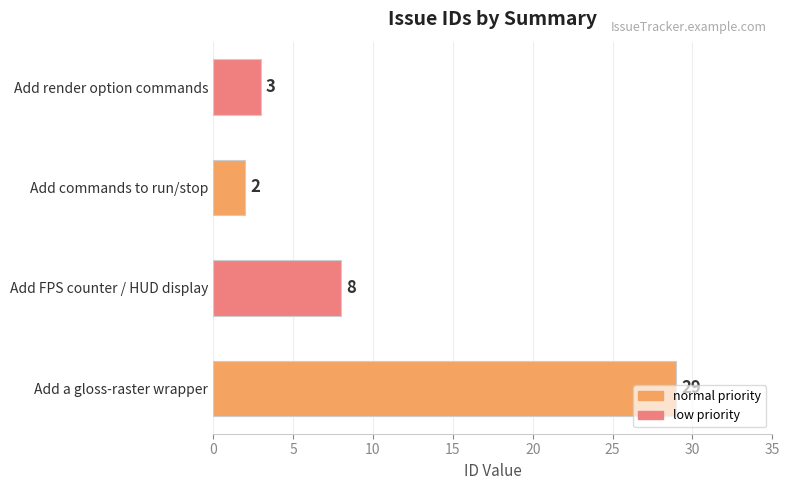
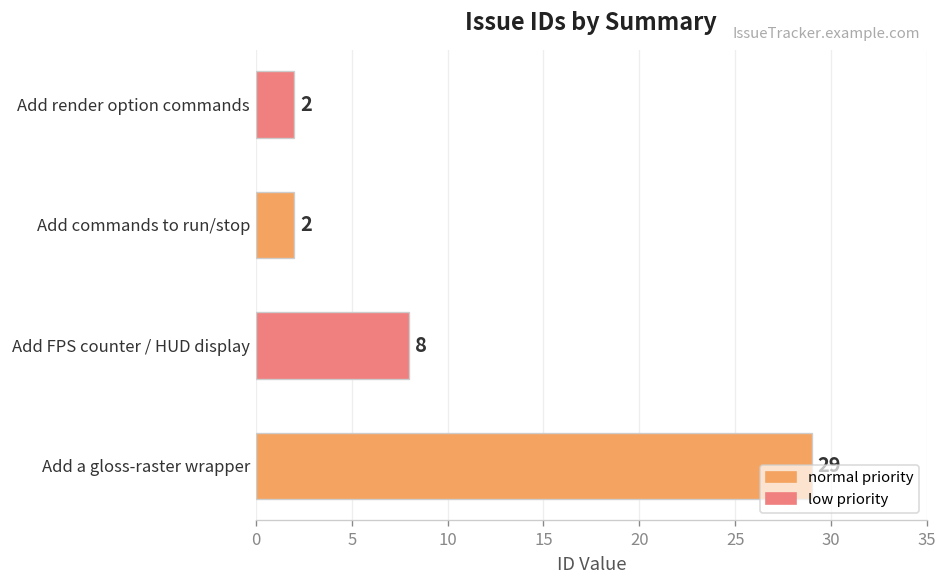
  {
-   "Add render option commands": 3,
+   "Add render option commands": 2,
    "Add commands to run/stop": 2,
    "Add FPS counter / HUD display": 8
  }
